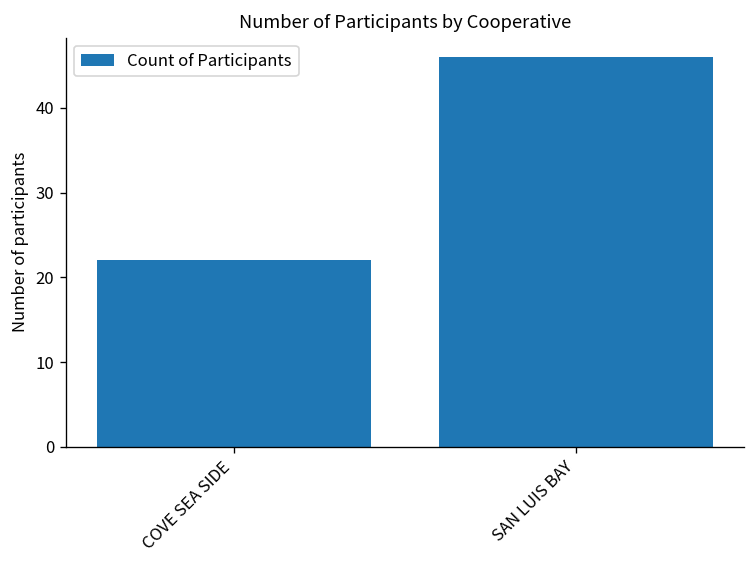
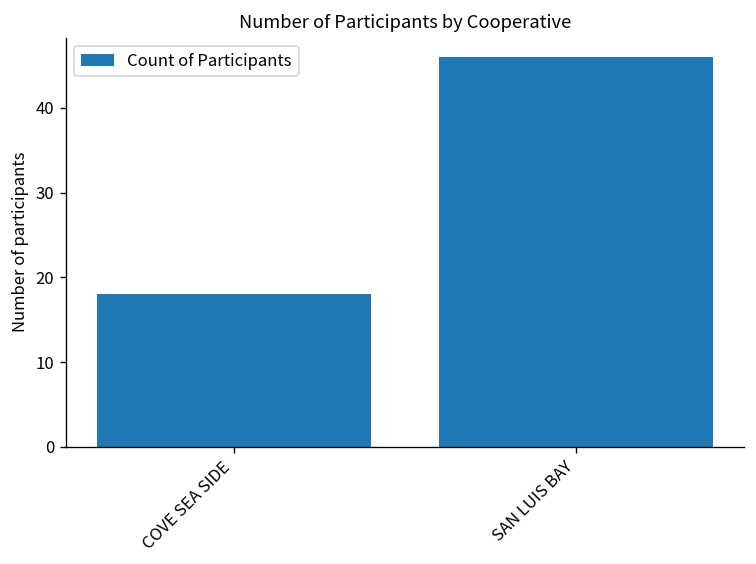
  {
-   "COVE SEA SIDE": 22,
+   "COVE SEA SIDE": 18,
    "SAN LUIS BAY": 46
  }
